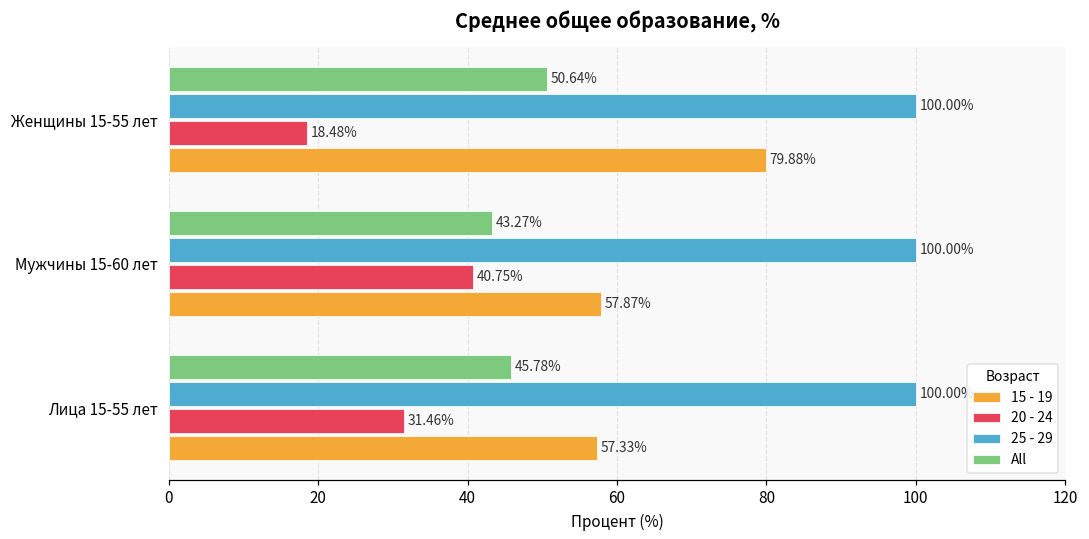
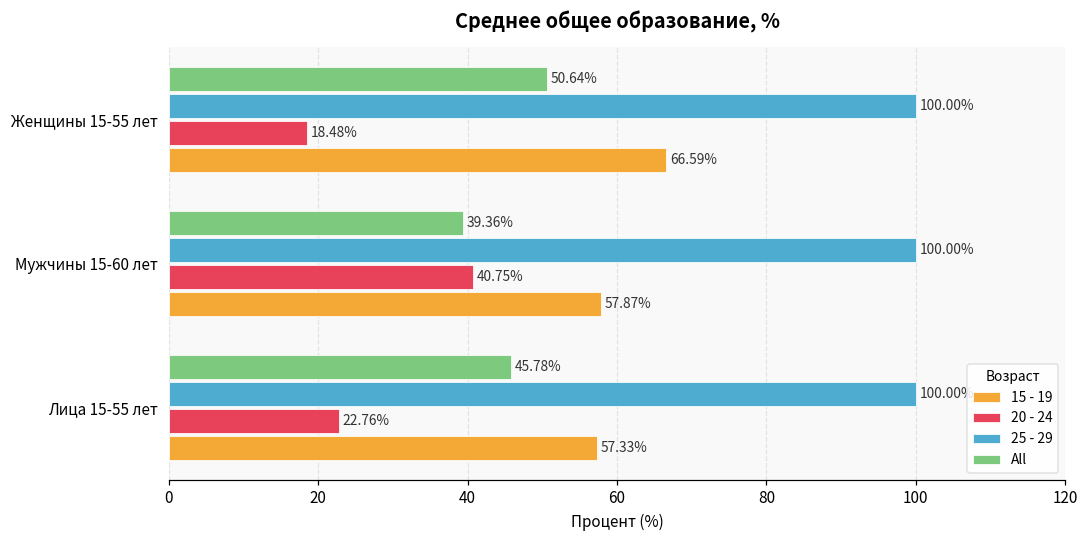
  {
    "15 - 19": {
-     "Женщины 15-55 лет": "79.88%",
+     "Женщины 15-55 лет": "66.59%",
      "Мужчины 15-60 лет": "57.87%",
      "Лица 15-55 лет": "57.33%"
    },
    "20 - 24": {
      "Женщины 15-55 лет": "18.48%",
      "Мужчины 15-60 лет": "40.75%",
-     "Лица 15-55 лет": "31.46%"
+     "Лица 15-55 лет": "22.76%"
    },
    "25 - 29": {
      "Женщины 15-55 лет": "100.00%",
      "Мужчины 15-60 лет": "100.00%"
    },
    "All": {
      "Женщины 15-55 лет": "50.64%",
-     "Мужчины 15-60 лет": "43.27%",
+     "Мужчины 15-60 лет": "39.36%",
      "Лица 15-55 лет": "45.78%"
    }
  }
